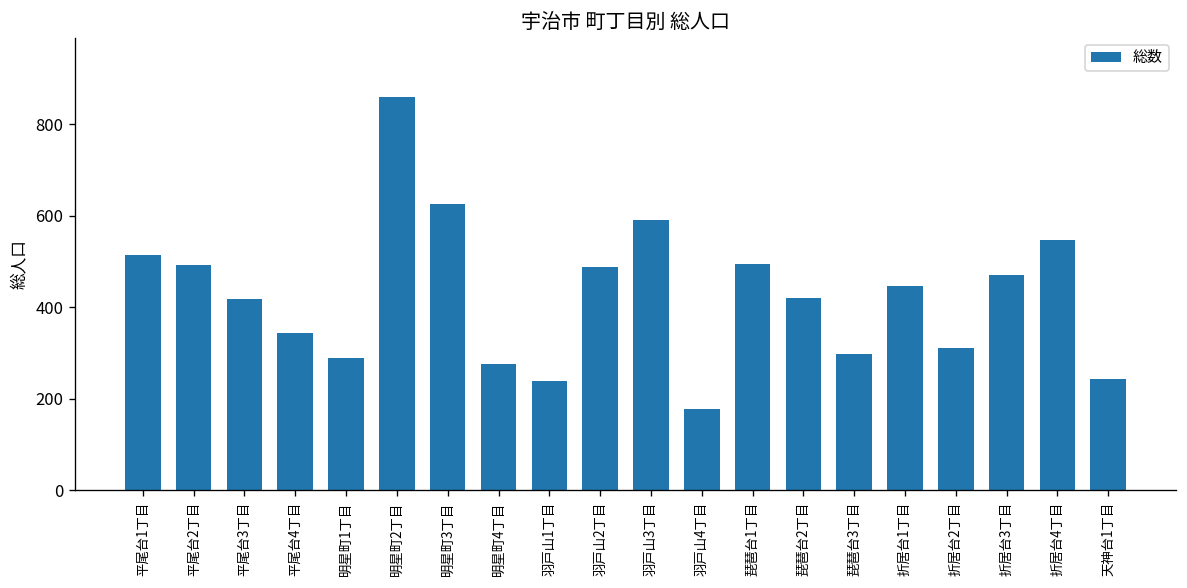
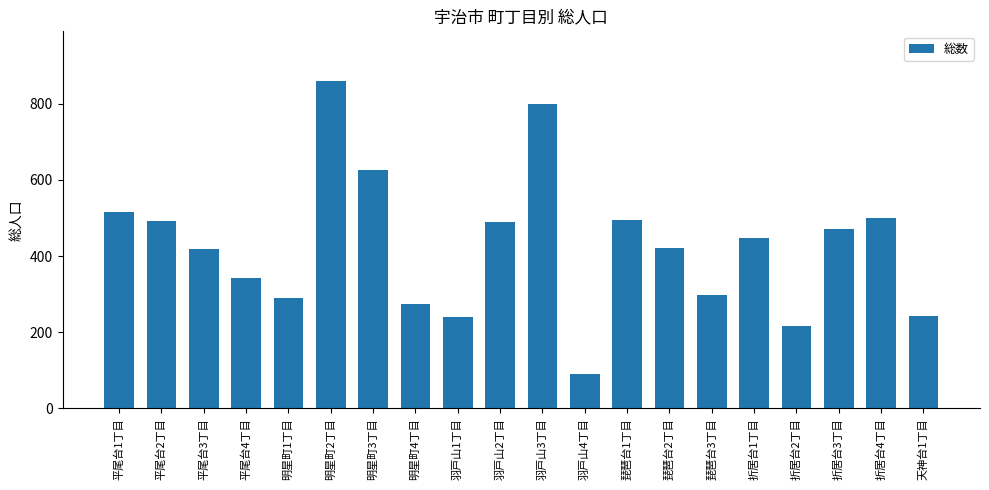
  {
    "平尾台1丁目": 520,
    "平尾台2丁目": 490,
    "平尾台3丁目": 420,
    "平尾台4丁目": 340,
    "明星町1丁目": 290,
    "明星町2丁目": 860,
    "明星町3丁目": 630,
    "明星町4丁目": 280,
    "羽戸山1丁目": 240,
    "羽戸山2丁目": 490,
-   "羽戸山3丁目": 590,
-   "羽戸山4丁目": 180,
+   "羽戸山3丁目": 800,
+   "羽戸山4丁目": 90,
    "琵琶台1丁目": 490,
    "琵琶台2丁目": 420,
    "琵琶台3丁目": 300,
    "折居台1丁目": 450,
-   "折居台2丁目": 310,
+   "折居台2丁目": 220,
    "折居台3丁目": 470,
-   "折居台4丁目": 550,
+   "折居台4丁目": 500,
    "天神台1丁目": 240
  }
